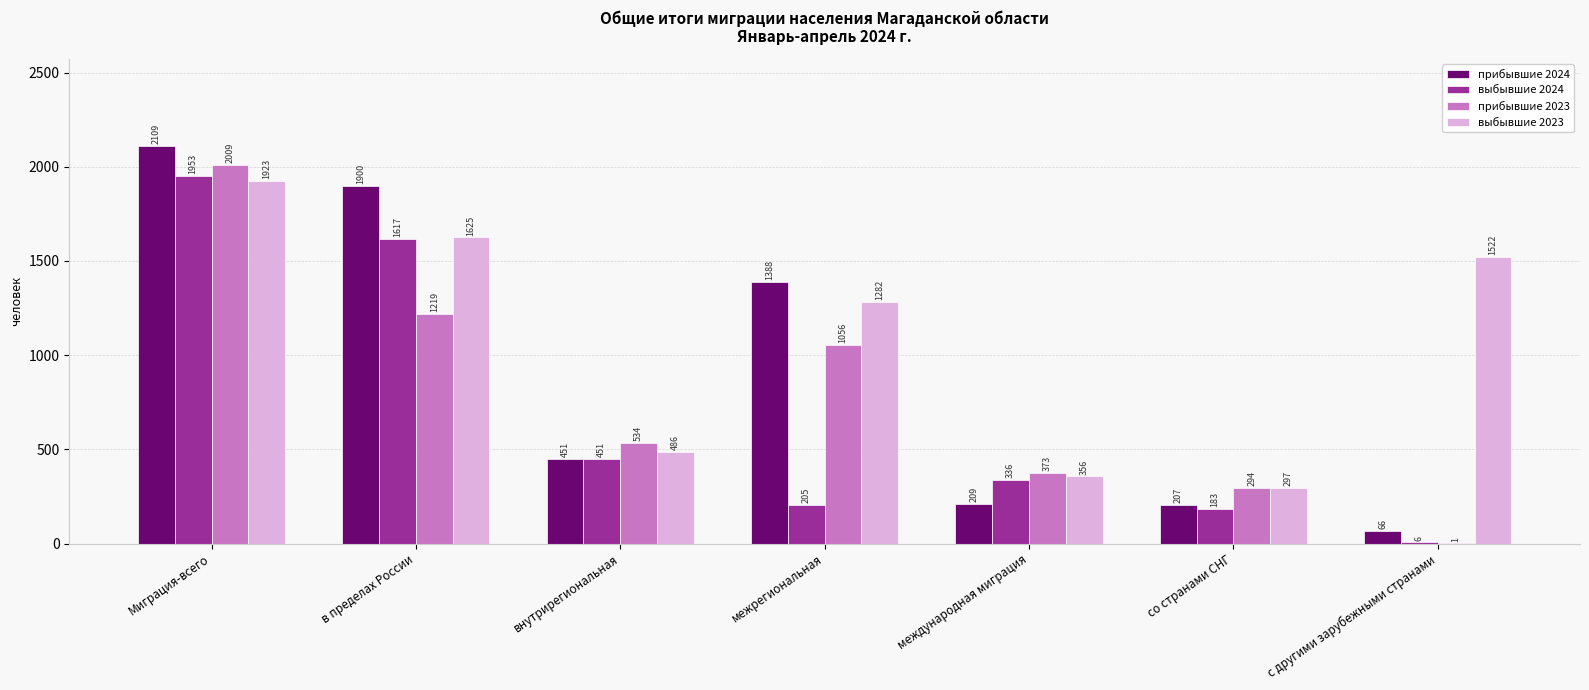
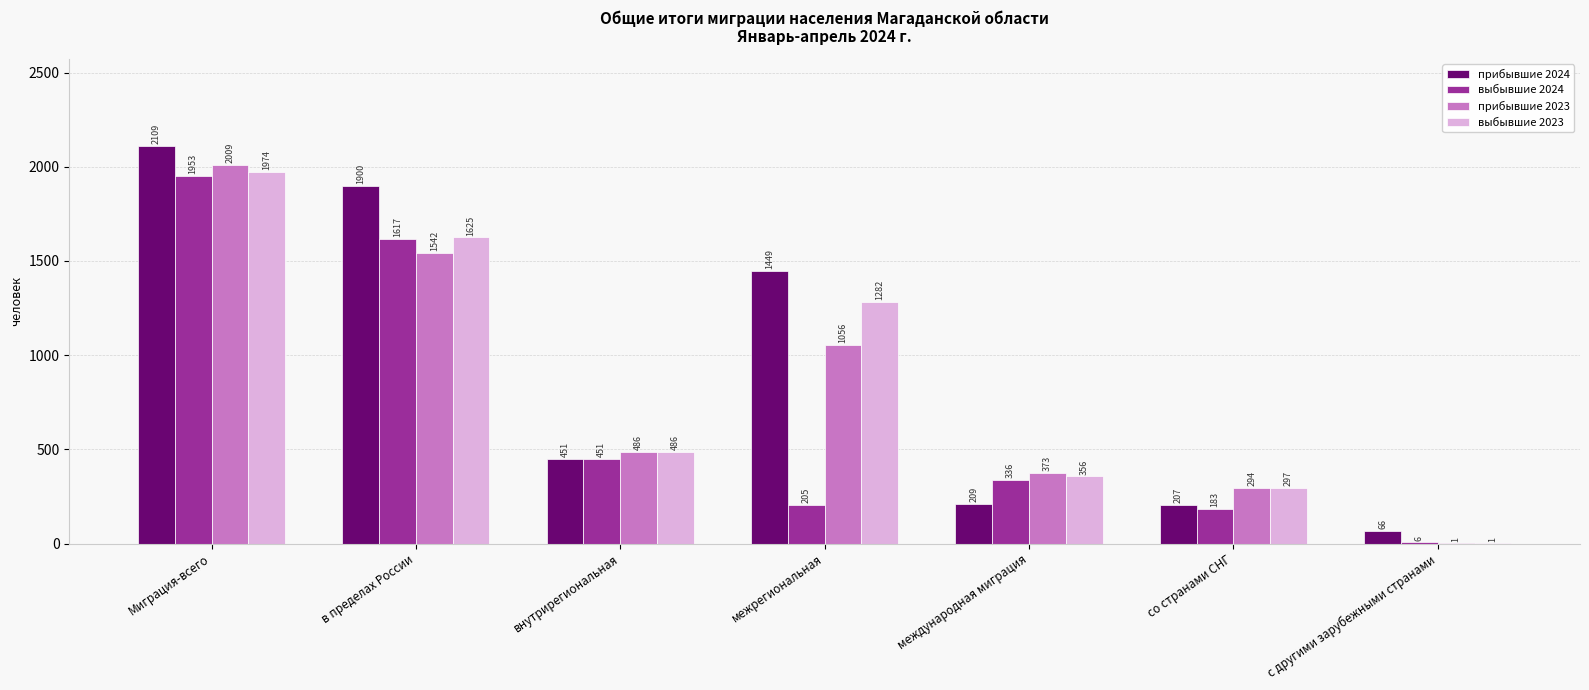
  {
    "прибывшие 2024": {
      "Миграция-всего": 2109,
      "в пределах России": 1900,
      "внутрирегиональная": 451,
-     "межрегиональная": 1388,
+     "межрегиональная": 1449,
      "международная миграция": 209,
      "со странами СНГ": 207,
      "с другими зарубежными странами": 66
    },
    "выбывшие 2024": {
      "Миграция-всего": 1953,
      "в пределах России": 1617,
      "внутрирегиональная": 451,
      "межрегиональная": 205,
      "международная миграция": 336,
      "со странами СНГ": 183,
      "с другими зарубежными странами": 6
    },
    "прибывшие 2023": {
      "Миграция-всего": 2009,
-     "в пределах России": 1219,
-     "внутрирегиональная": 534,
+     "в пределах России": 1542,
+     "внутрирегиональная": 486,
      "межрегиональная": 1056,
      "международная миграция": 373,
      "со странами СНГ": 294,
      "с другими зарубежными странами": 1
    },
    "выбывшие 2023": {
-     "Миграция-всего": 1923,
+     "Миграция-всего": 1974,
      "в пределах России": 1625,
      "внутрирегиональная": 486,
      "межрегиональная": 1282,
      "международная миграция": 356,
      "со странами СНГ": 297,
-     "с другими зарубежными странами": 1522
+     "с другими зарубежными странами": 1
    }
  }
